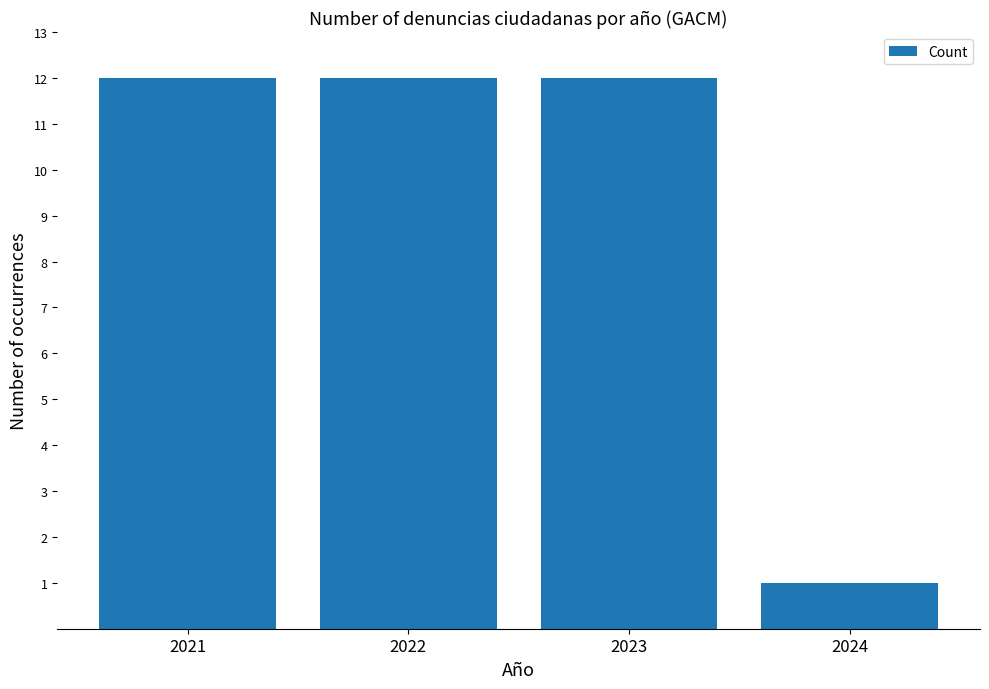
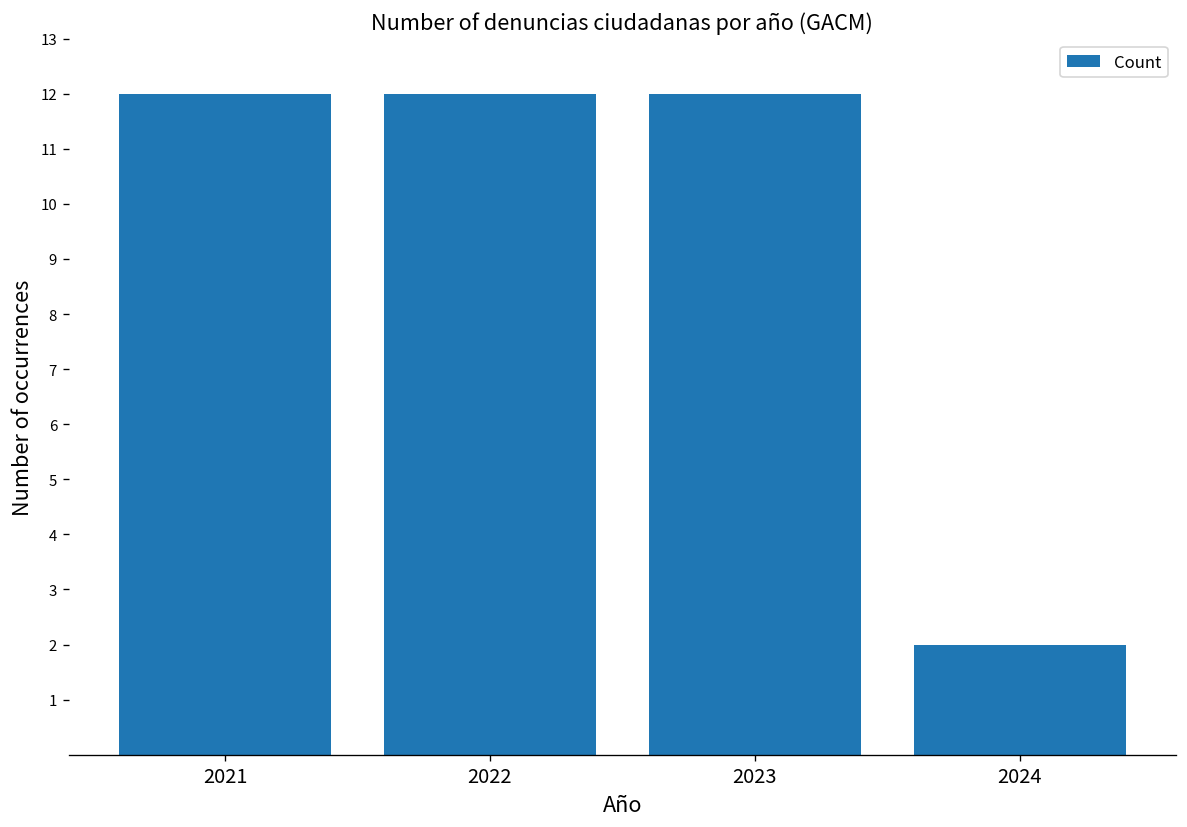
  {
    "2021": 12,
    "2022": 12,
    "2023": 12,
-   "2024": 1
+   "2024": 2
  }
